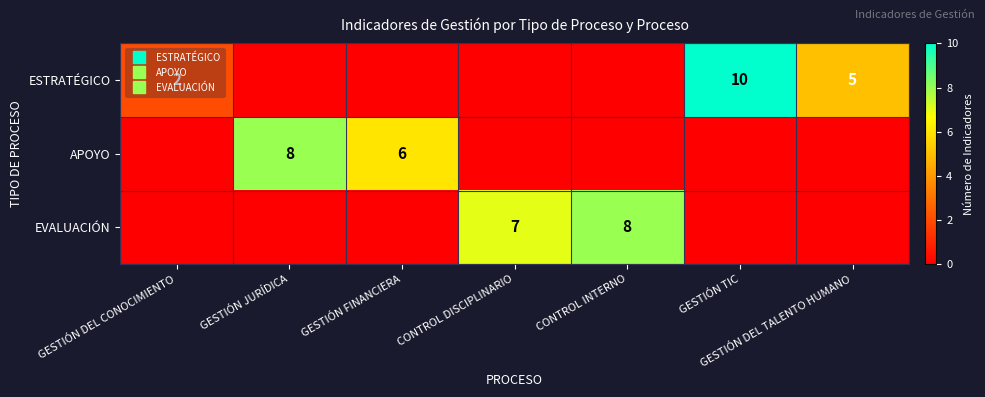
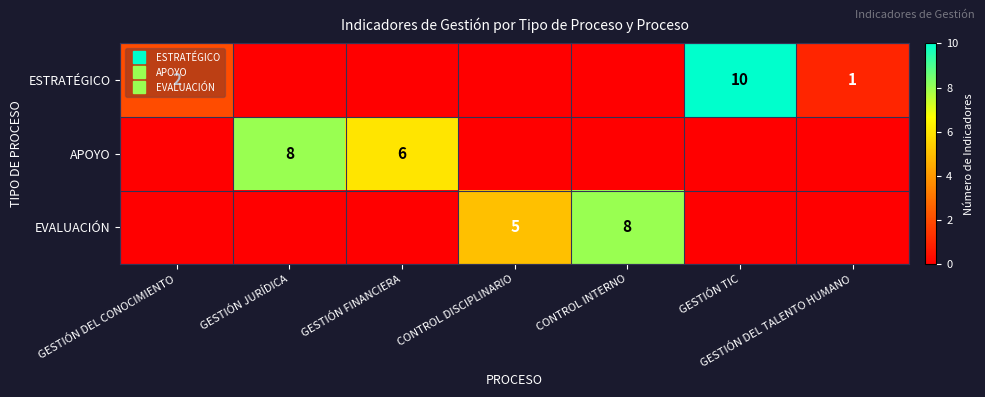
  {
    "ESTRATÉGICO": {
      "GESTIÓN TIC": 10,
-     "GESTIÓN DEL TALENTO HUMANO": 5
+     "GESTIÓN DEL TALENTO HUMANO": 1
    },
    "APOYO": {
      "GESTIÓN JURÍDICA": 8,
      "GESTIÓN FINANCIERA": 6
    },
    "EVALUACIÓN": {
-     "CONTROL DISCIPLINARIO": 7,
+     "CONTROL DISCIPLINARIO": 5,
      "CONTROL INTERNO": 8
    }
  }
